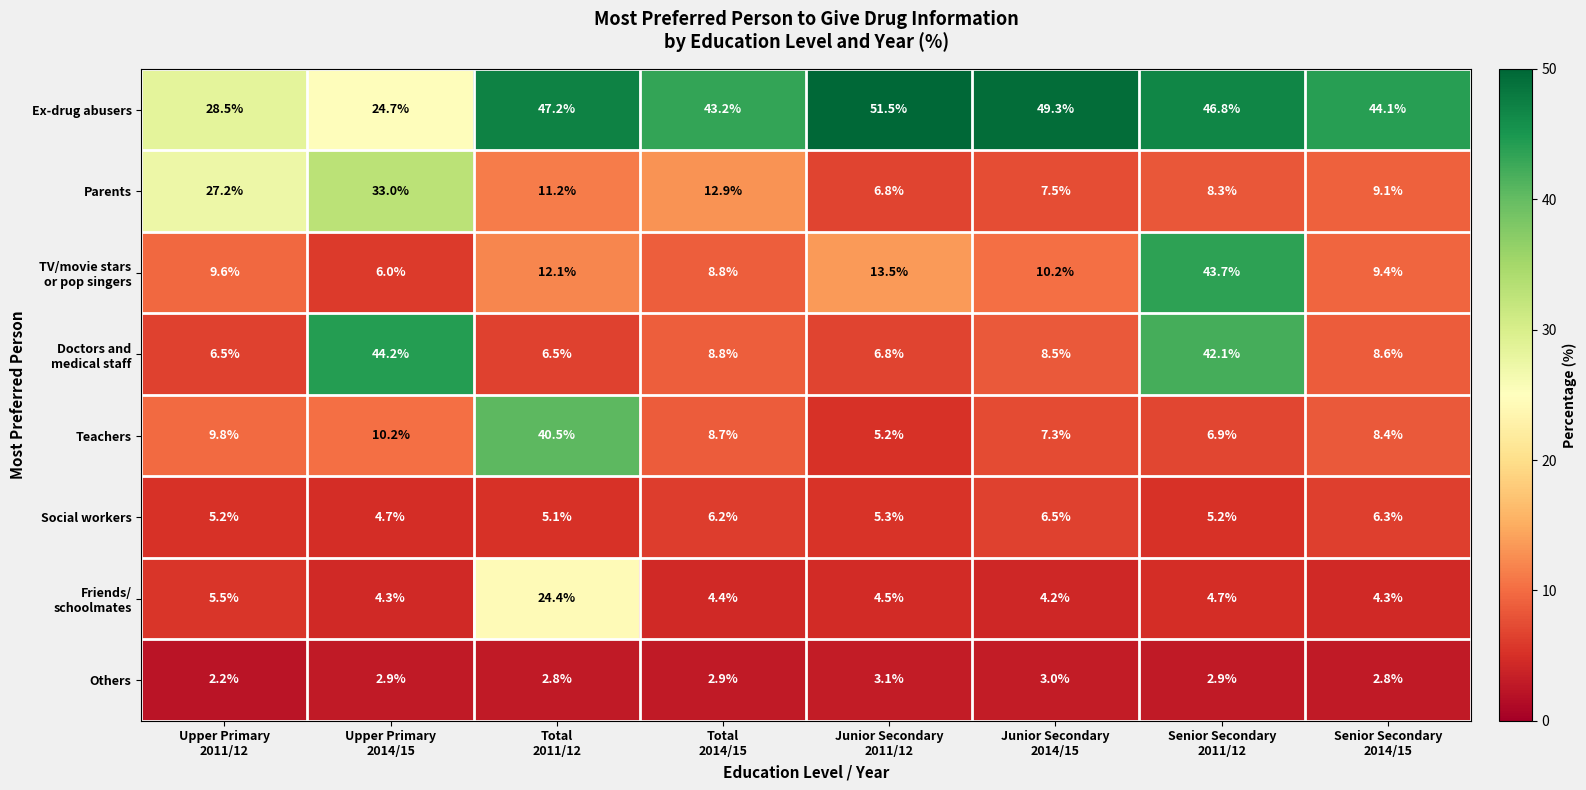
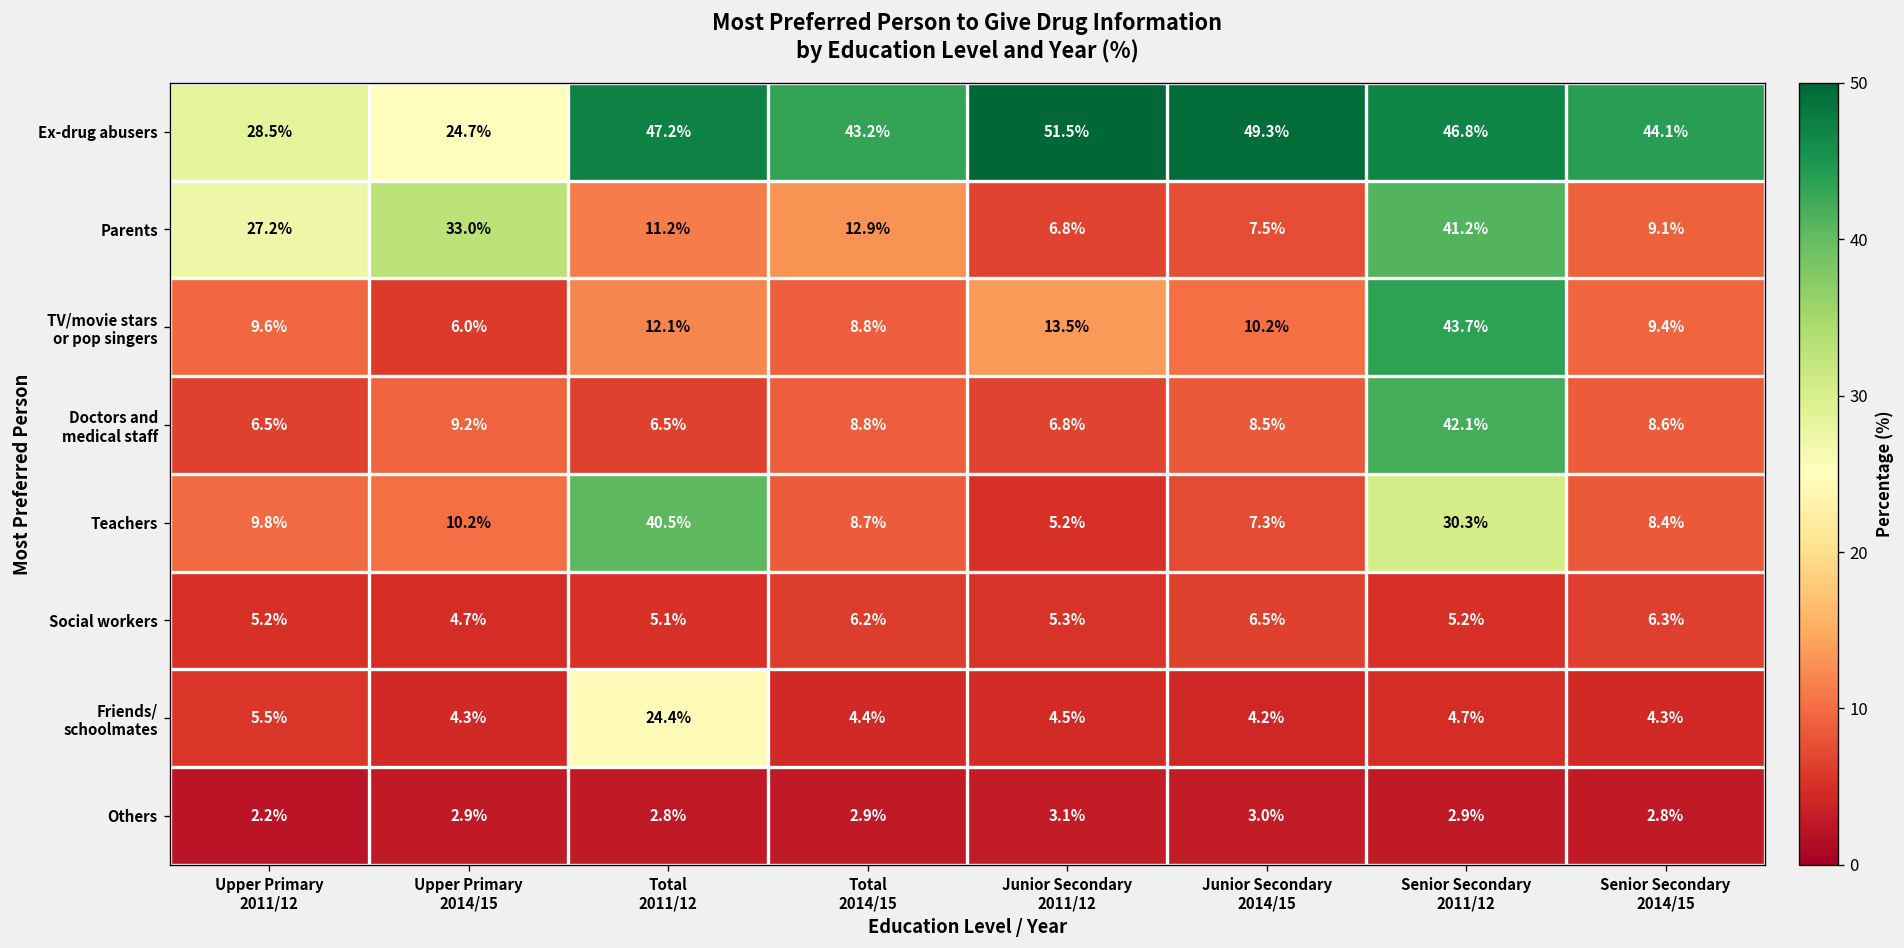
  {
    "Ex-drug abusers": {
      "Upper Primary 2011/12": "28.5%",
      "Upper Primary 2014/15": "24.7%",
      "Total 2011/12": "47.2%",
      "Total 2014/15": "43.2%",
      "Junior Secondary 2011/12": "51.5%",
      "Junior Secondary 2014/15": "49.3%",
      "Senior Secondary 2011/12": "46.8%",
      "Senior Secondary 2014/15": "44.1%"
    },
    "Parents": {
      "Upper Primary 2011/12": "27.2%",
      "Upper Primary 2014/15": "33.0%",
      "Total 2011/12": "11.2%",
      "Total 2014/15": "12.9%",
      "Junior Secondary 2011/12": "6.8%",
      "Junior Secondary 2014/15": "7.5%",
-     "Senior Secondary 2011/12": "8.3%",
+     "Senior Secondary 2011/12": "41.2%",
      "Senior Secondary 2014/15": "9.1%"
    },
    "TV/movie stars or pop singers": {
      "Upper Primary 2011/12": "9.6%",
      "Upper Primary 2014/15": "6.0%",
      "Total 2011/12": "12.1%",
      "Total 2014/15": "8.8%",
      "Junior Secondary 2011/12": "13.5%",
      "Junior Secondary 2014/15": "10.2%",
      "Senior Secondary 2011/12": "43.7%",
      "Senior Secondary 2014/15": "9.4%"
    },
    "Doctors and medical staff": {
      "Upper Primary 2011/12": "6.5%",
-     "Upper Primary 2014/15": "44.2%",
+     "Upper Primary 2014/15": "9.2%",
      "Total 2011/12": "6.5%",
      "Total 2014/15": "8.8%",
      "Junior Secondary 2011/12": "6.8%",
      "Junior Secondary 2014/15": "8.5%",
      "Senior Secondary 2011/12": "42.1%",
      "Senior Secondary 2014/15": "8.6%"
    },
    "Teachers": {
      "Upper Primary 2011/12": "9.8%",
      "Upper Primary 2014/15": "10.2%",
      "Total 2011/12": "40.5%",
      "Total 2014/15": "8.7%",
      "Junior Secondary 2011/12": "5.2%",
      "Junior Secondary 2014/15": "7.3%",
-     "Senior Secondary 2011/12": "6.9%",
+     "Senior Secondary 2011/12": "30.3%",
      "Senior Secondary 2014/15": "8.4%"
    },
    "Social workers": {
      "Upper Primary 2011/12": "5.2%",
      "Upper Primary 2014/15": "4.7%",
      "Total 2011/12": "5.1%",
      "Total 2014/15": "6.2%",
      "Junior Secondary 2011/12": "5.3%",
      "Junior Secondary 2014/15": "6.5%",
      "Senior Secondary 2011/12": "5.2%",
      "Senior Secondary 2014/15": "6.3%"
    },
    "Friends/ schoolmates": {
      "Upper Primary 2011/12": "5.5%",
      "Upper Primary 2014/15": "4.3%",
      "Total 2011/12": "24.4%",
      "Total 2014/15": "4.4%",
      "Junior Secondary 2011/12": "4.5%",
      "Junior Secondary 2014/15": "4.2%",
      "Senior Secondary 2011/12": "4.7%",
      "Senior Secondary 2014/15": "4.3%"
    },
    "Others": {
      "Upper Primary 2011/12": "2.2%",
      "Upper Primary 2014/15": "2.9%",
      "Total 2011/12": "2.8%",
      "Total 2014/15": "2.9%",
      "Junior Secondary 2011/12": "3.1%",
      "Junior Secondary 2014/15": "3.0%",
      "Senior Secondary 2011/12": "2.9%",
      "Senior Secondary 2014/15": "2.8%"
    }
  }
